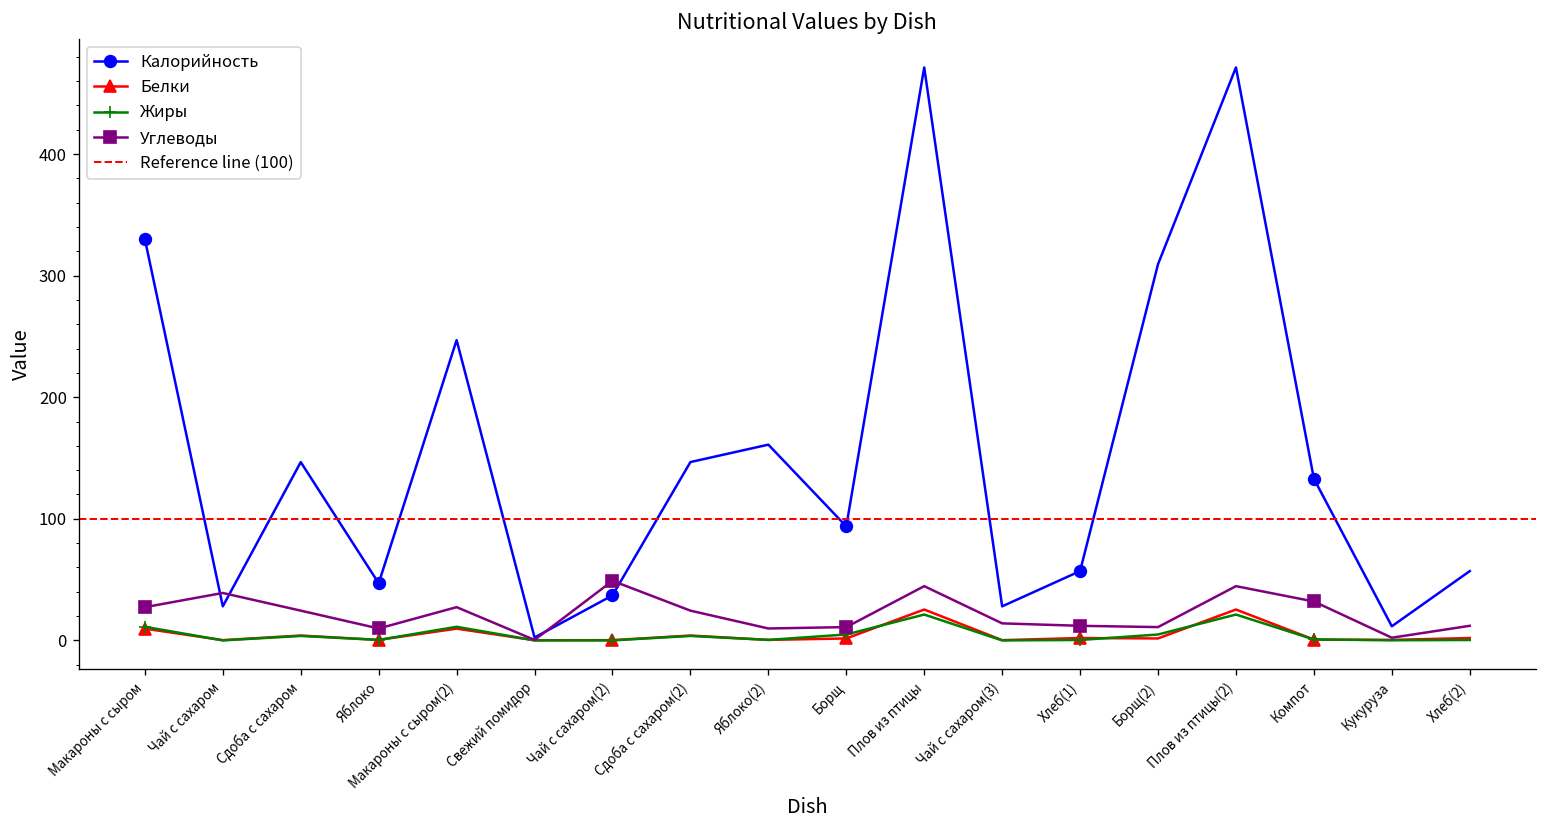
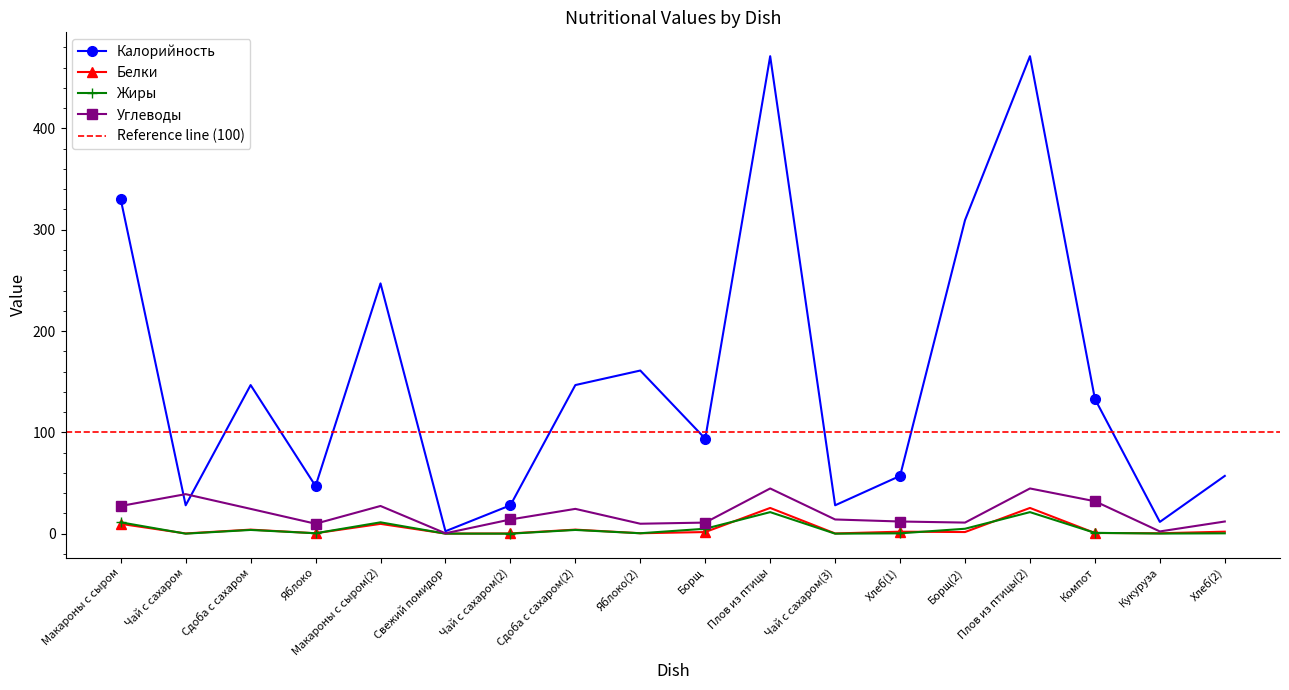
  {
    "Калорийность": {
      "Макароны с сыром": 330,
      "Чай с сахаром": 28,
      "Сдоба с сахаром": 147,
      "Яблоко": 47,
      "Макароны с сыром(2)": 247,
-     "Чай с сахаром(2)": 37,
+     "Чай с сахаром(2)": 28,
      "Сдоба с сахаром(2)": 147,
      "Яблоко(2)": 161,
      "Борщ": 94,
      "Плов из птицы": 471,
      "Чай с сахаром(3)": 28,
      "Хлеб(1)": 57,
      "Борщ(2)": 309,
      "Плов из птицы(2)": 471,
      "Компот": 133,
      "Кукуруза": 12,
      "Хлеб(2)": 57
    },
    "Белки": {
      "Борщ": 2,
      "Плов из птицы": 25,
      "Борщ(2)": 2,
      "Плов из птицы(2)": 25
    },
    "Жиры": {
      "Борщ": 5,
      "Плов из птицы": 21,
      "Борщ(2)": 5,
      "Плов из птицы(2)": 21
    },
    "Углеводы": {
      "Макароны с сыром": 27,
      "Чай с сахаром": 39,
      "Сдоба с сахаром": 24,
      "Яблоко": 10,
      "Макароны с сыром(2)": 27,
-     "Чай с сахаром(2)": 49,
+     "Чай с сахаром(2)": 14,
      "Сдоба с сахаром(2)": 24,
      "Яблоко(2)": 10,
      "Борщ": 11,
      "Плов из птицы": 45,
      "Чай с сахаром(3)": 14,
      "Хлеб(1)": 12,
      "Борщ(2)": 11,
      "Плов из птицы(2)": 45,
      "Компот": 32,
      "Хлеб(2)": 12
    }
  }
